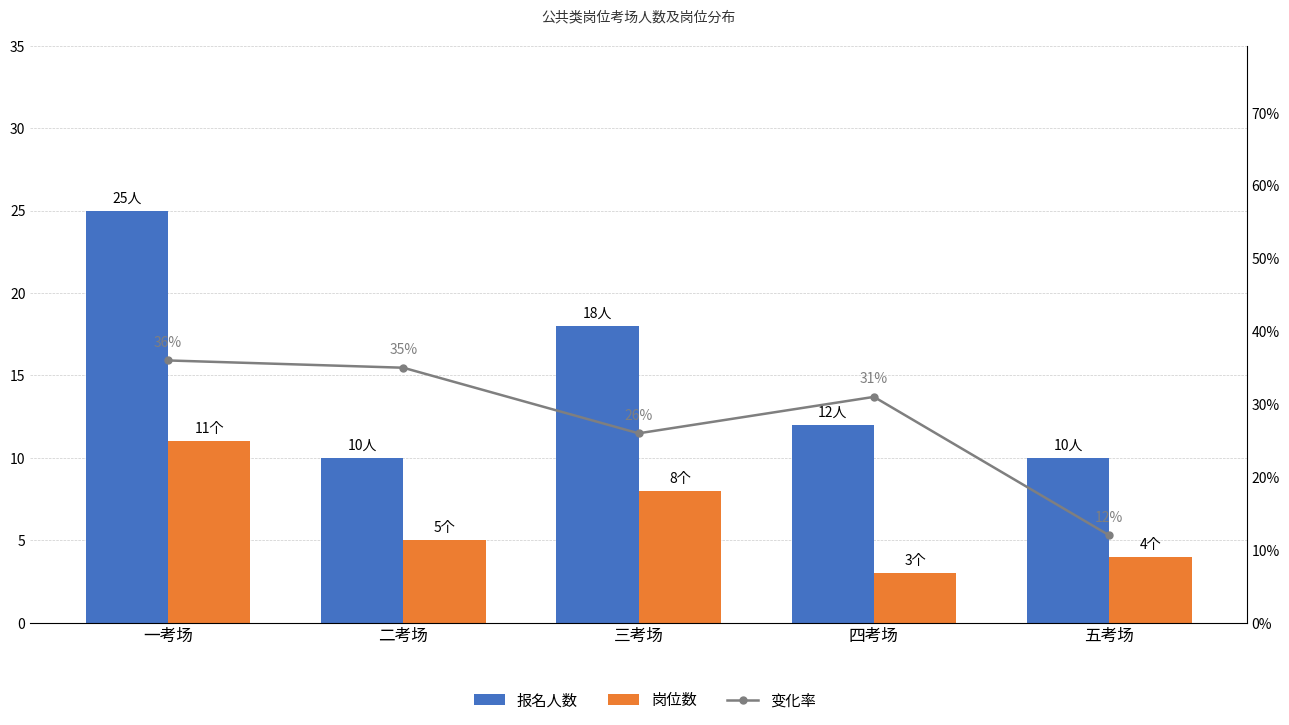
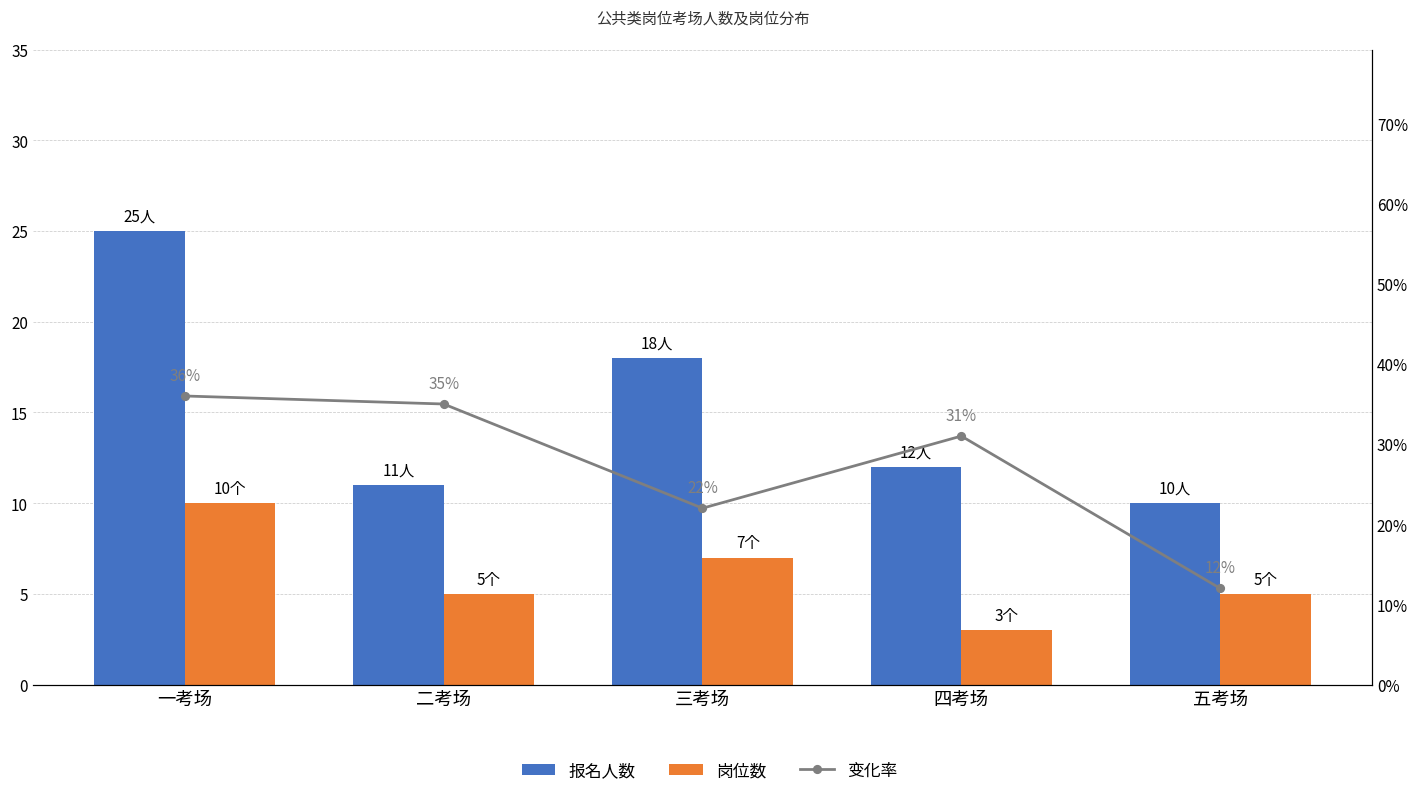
  {
    "报名人数": {
      "一考场": "25人",
-     "二考场": "10人",
+     "二考场": "11人",
      "三考场": "18人",
      "四考场": "12人",
      "五考场": "10人"
    },
    "岗位数": {
-     "一考场": "11个",
+     "一考场": "10个",
      "二考场": "5个",
-     "三考场": "8个",
+     "三考场": "7个",
      "四考场": "3个",
-     "五考场": "4个"
+     "五考场": "5个"
    },
    "变化率": {
      "一考场": "36%",
      "二考场": "35%",
-     "三考场": "26%",
+     "三考场": "22%",
      "四考场": "31%",
      "五考场": "12%"
    }
  }
